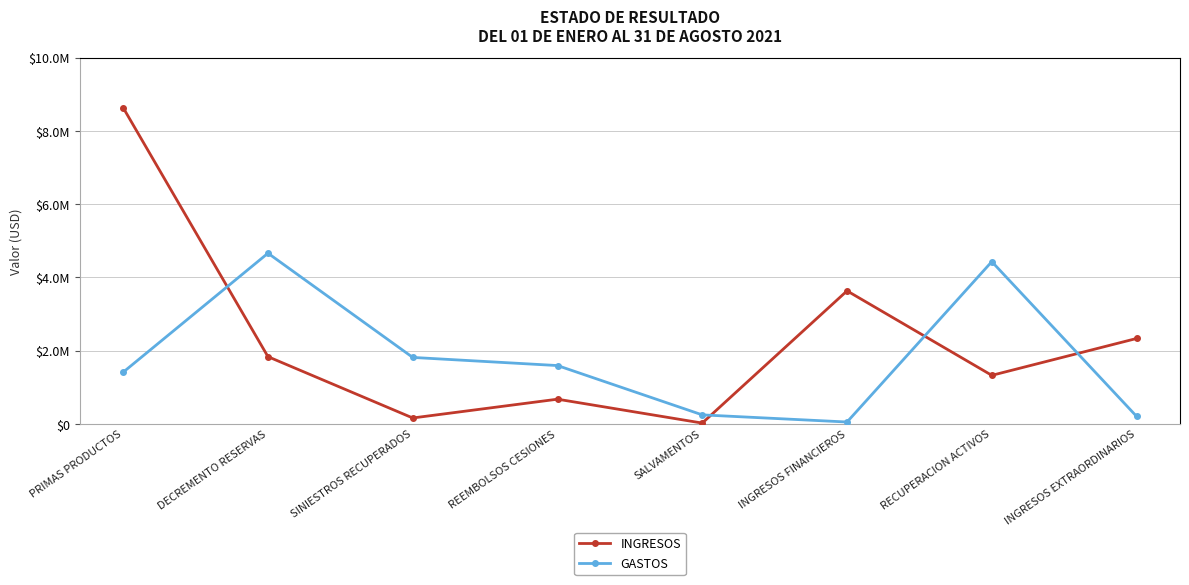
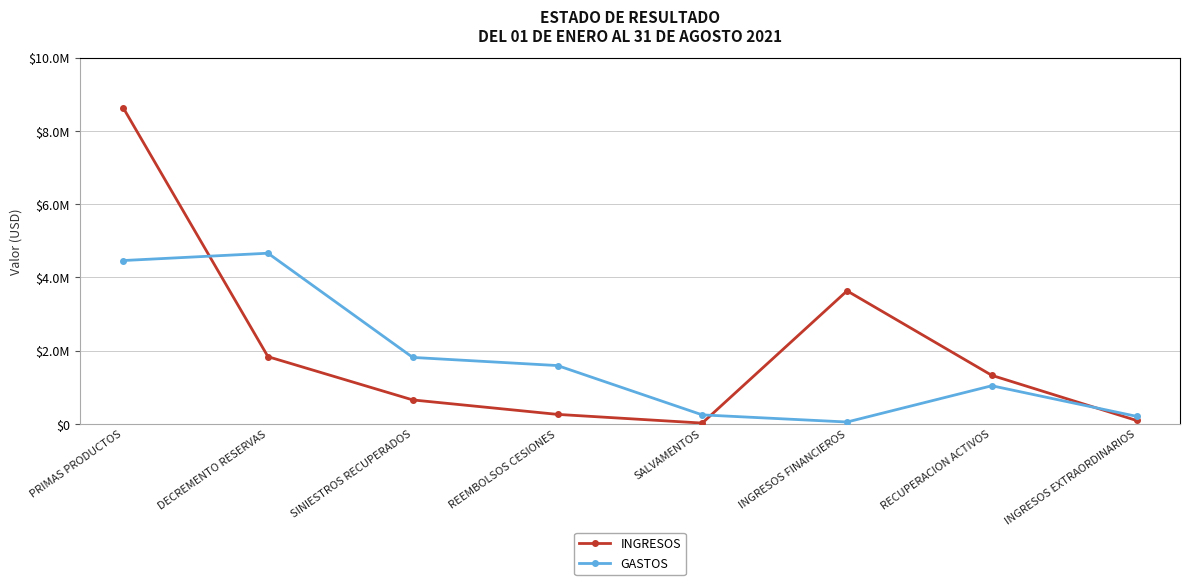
  {
    "INGRESOS": {
      "PRIMAS PRODUCTOS": "$8600000",
      "DECREMENTO RESERVAS": "$1800000",
-     "SINIESTROS RECUPERADOS": "$200000",
-     "REEMBOLSOS CESIONES": "$700000",
+     "SINIESTROS RECUPERADOS": "$700000",
+     "REEMBOLSOS CESIONES": "$300000",
      "SALVAMENTOS": "$0",
      "INGRESOS FINANCIEROS": "$3600000",
      "RECUPERACION ACTIVOS": "$1300000",
-     "INGRESOS EXTRAORDINARIOS": "$2300000"
+     "INGRESOS EXTRAORDINARIOS": "$100000"
    },
    "GASTOS": {
-     "PRIMAS PRODUCTOS": "$1400000",
+     "PRIMAS PRODUCTOS": "$4500000",
      "DECREMENTO RESERVAS": "$4700000",
      "SINIESTROS RECUPERADOS": "$1800000",
      "REEMBOLSOS CESIONES": "$1600000",
      "SALVAMENTOS": "$200000",
      "INGRESOS FINANCIEROS": "$100000",
-     "RECUPERACION ACTIVOS": "$4400000",
+     "RECUPERACION ACTIVOS": "$1000000",
      "INGRESOS EXTRAORDINARIOS": "$200000"
    }
  }
